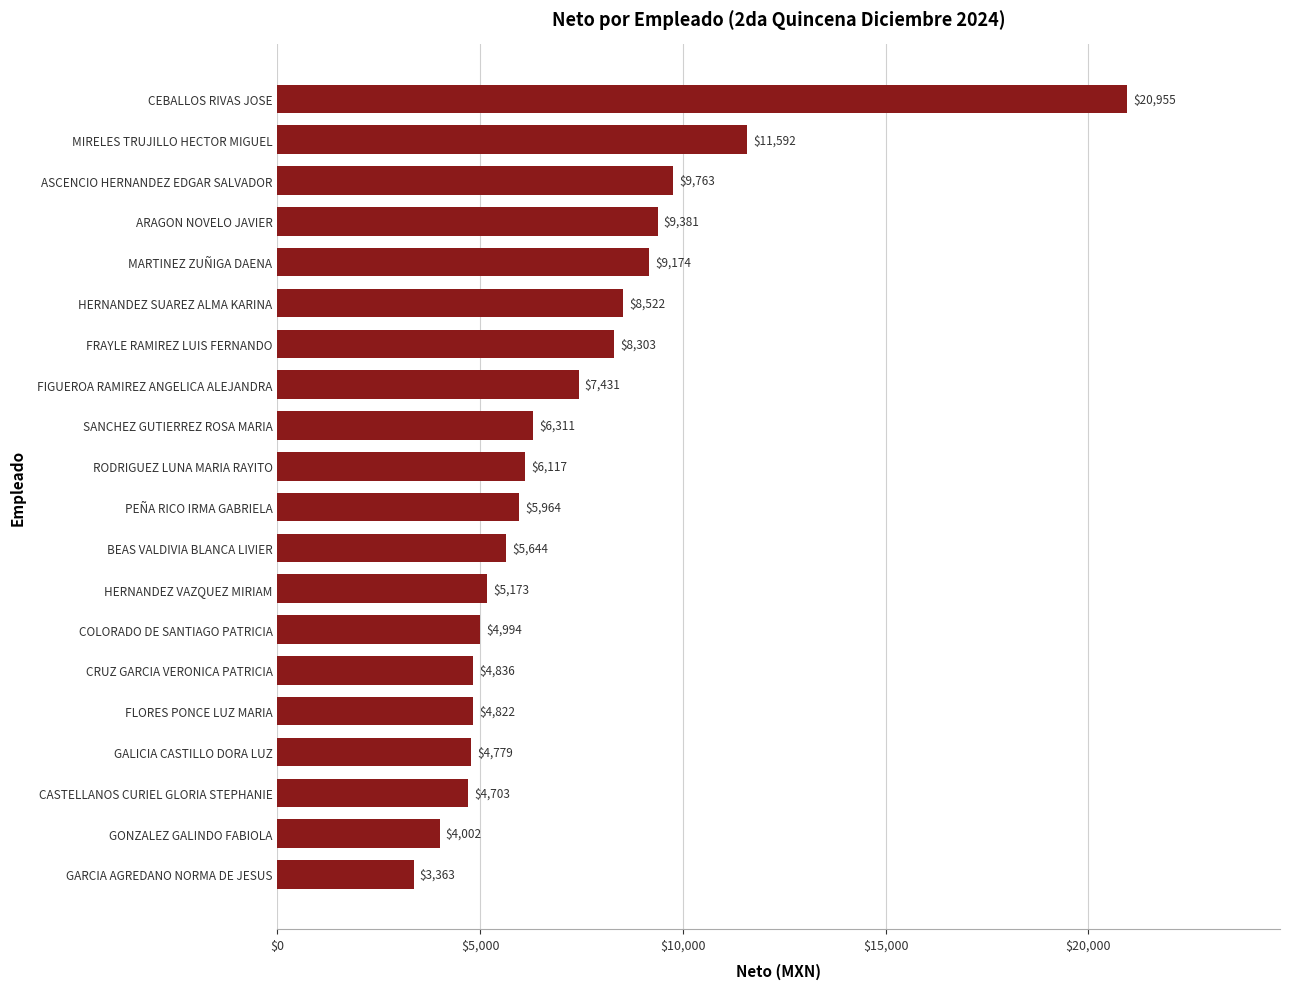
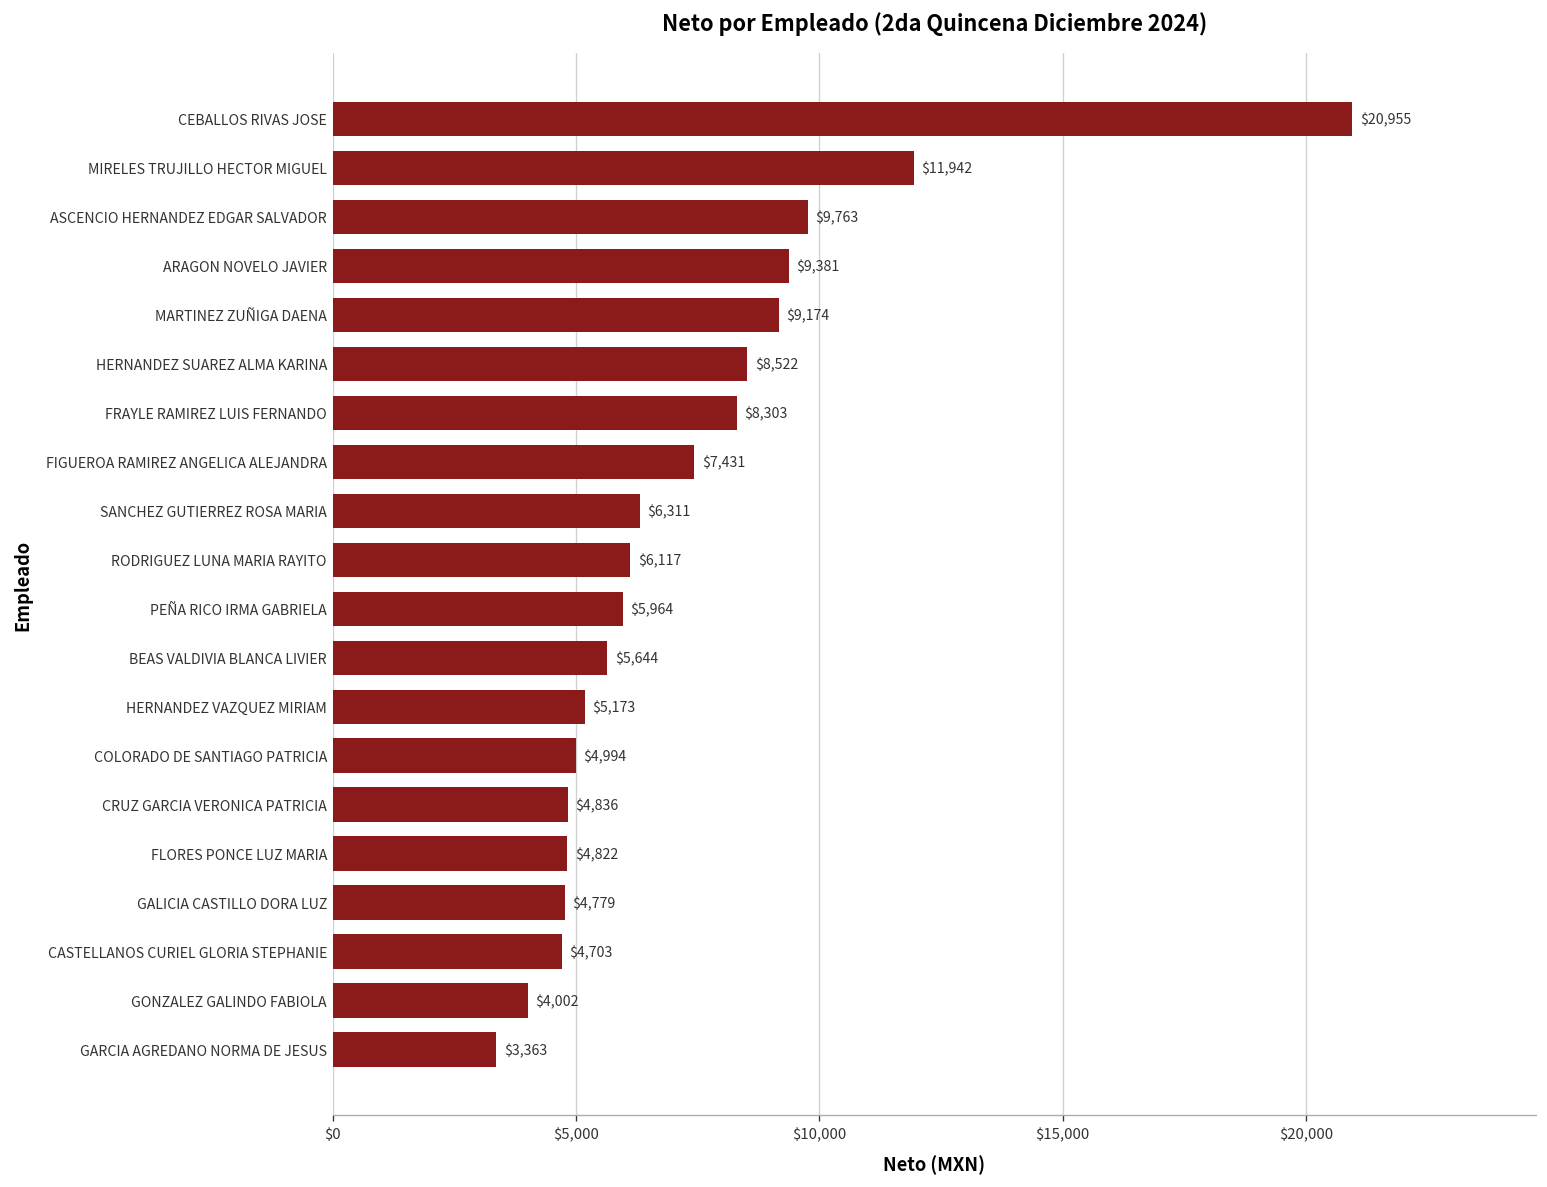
  {
    "CEBALLOS RIVAS JOSE": "$20,955",
-   "MIRELES TRUJILLO HECTOR MIGUEL": "$11,592",
+   "MIRELES TRUJILLO HECTOR MIGUEL": "$11,942",
    "ASCENCIO HERNANDEZ EDGAR SALVADOR": "$9,763",
    "ARAGON NOVELO JAVIER": "$9,381",
    "MARTINEZ ZUÑIGA DAENA": "$9,174",
    "HERNANDEZ SUAREZ ALMA KARINA": "$8,522",
    "FRAYLE RAMIREZ LUIS FERNANDO": "$8,303",
    "FIGUEROA RAMIREZ ANGELICA ALEJANDRA": "$7,431",
    "SANCHEZ GUTIERREZ ROSA MARIA": "$6,311",
    "RODRIGUEZ LUNA MARIA RAYITO": "$6,117",
    "PEÑA RICO IRMA GABRIELA": "$5,964",
    "BEAS VALDIVIA BLANCA LIVIER": "$5,644",
    "HERNANDEZ VAZQUEZ MIRIAM": "$5,173",
    "COLORADO DE SANTIAGO PATRICIA": "$4,994",
    "CRUZ GARCIA VERONICA PATRICIA": "$4,836",
    "FLORES PONCE LUZ MARIA": "$4,822",
    "GALICIA CASTILLO DORA LUZ": "$4,779",
    "CASTELLANOS CURIEL GLORIA STEPHANIE": "$4,703",
    "GONZALEZ GALINDO FABIOLA": "$4,002",
    "GARCIA AGREDANO NORMA DE JESUS": "$3,363"
  }
